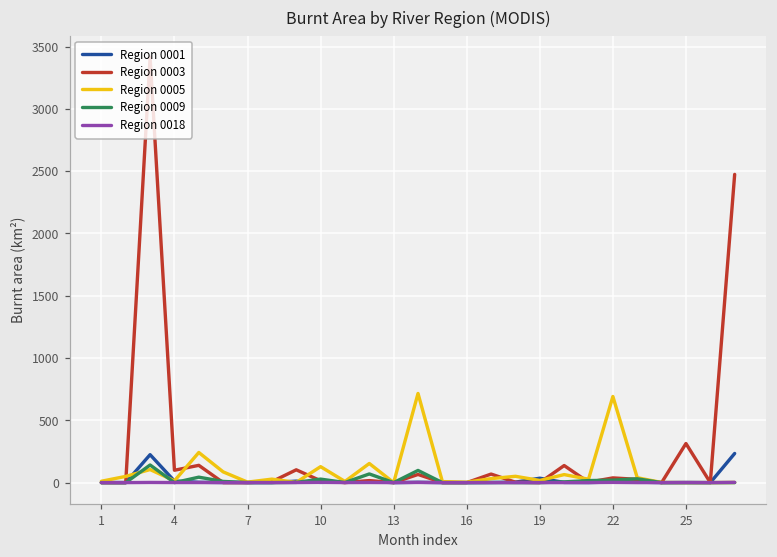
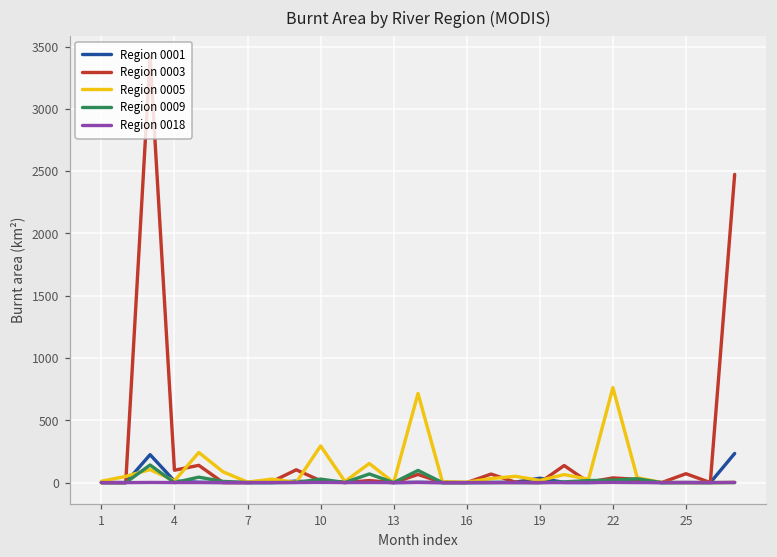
  {
    "Region 0003": {
      "4": 100,
-     "25": 310
+     "25": 70
    },
    "Region 0005": {
-     "10": 130,
-     "22": 690
+     "10": 290,
+     "22": 760
    }
  }
